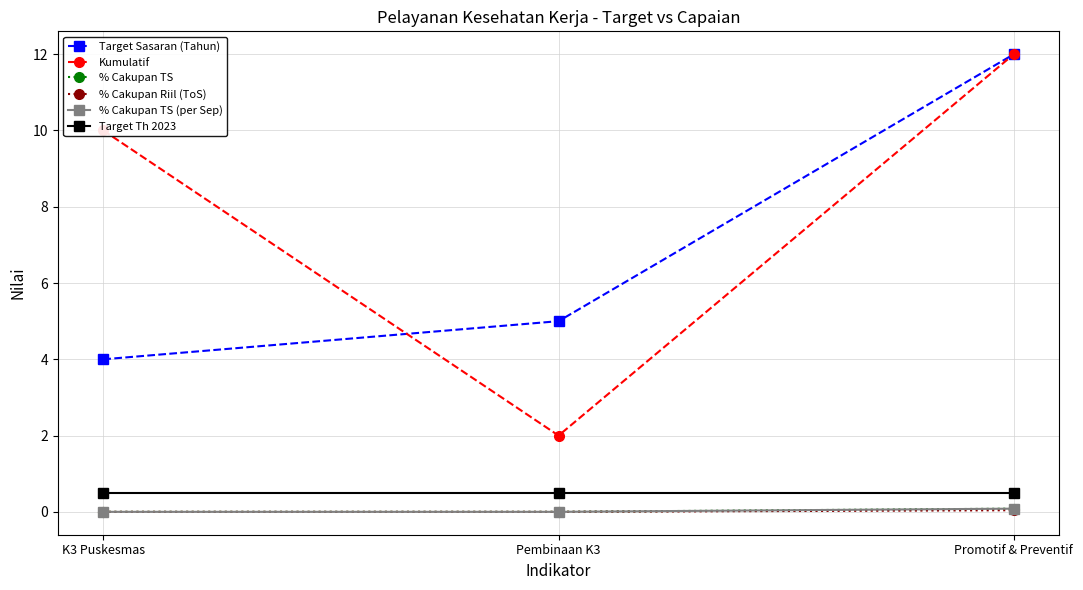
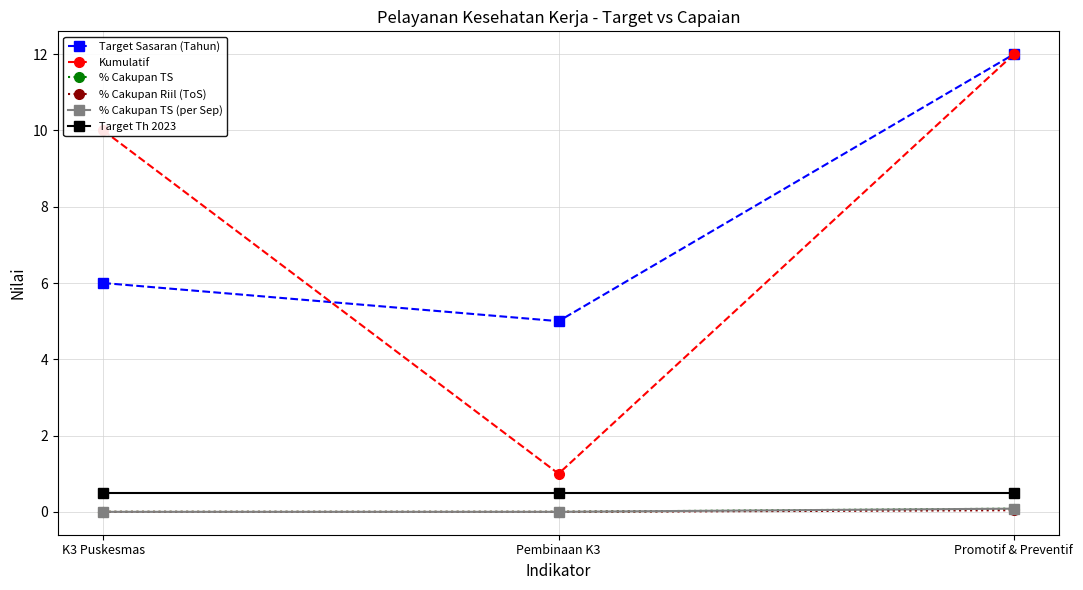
  {
    "Target Sasaran (Tahun)": {
-     "K3 Puskesmas": 4,
+     "K3 Puskesmas": 6,
      "Pembinaan K3": 5
    },
    "Kumulatif": {
-     "Pembinaan K3": 2
+     "Pembinaan K3": 1
    },
    "Target Th 2023": {
      "K3 Puskesmas": 0.5,
      "Pembinaan K3": 0.5,
      "Promotif & Preventif": 0.5
    }
  }
